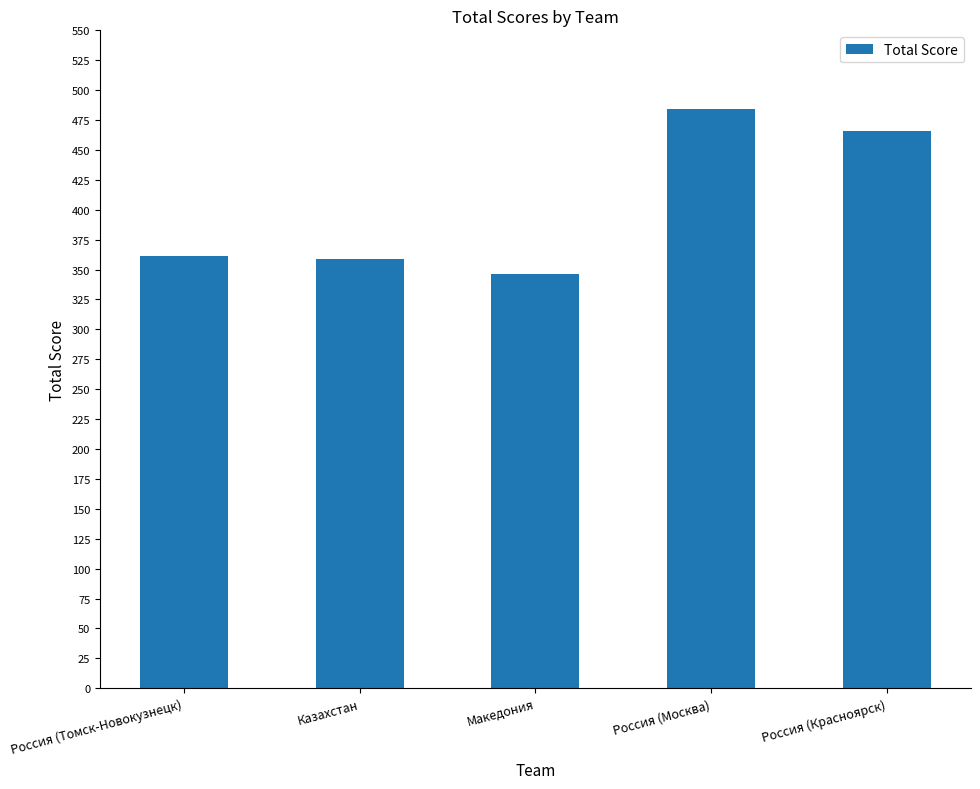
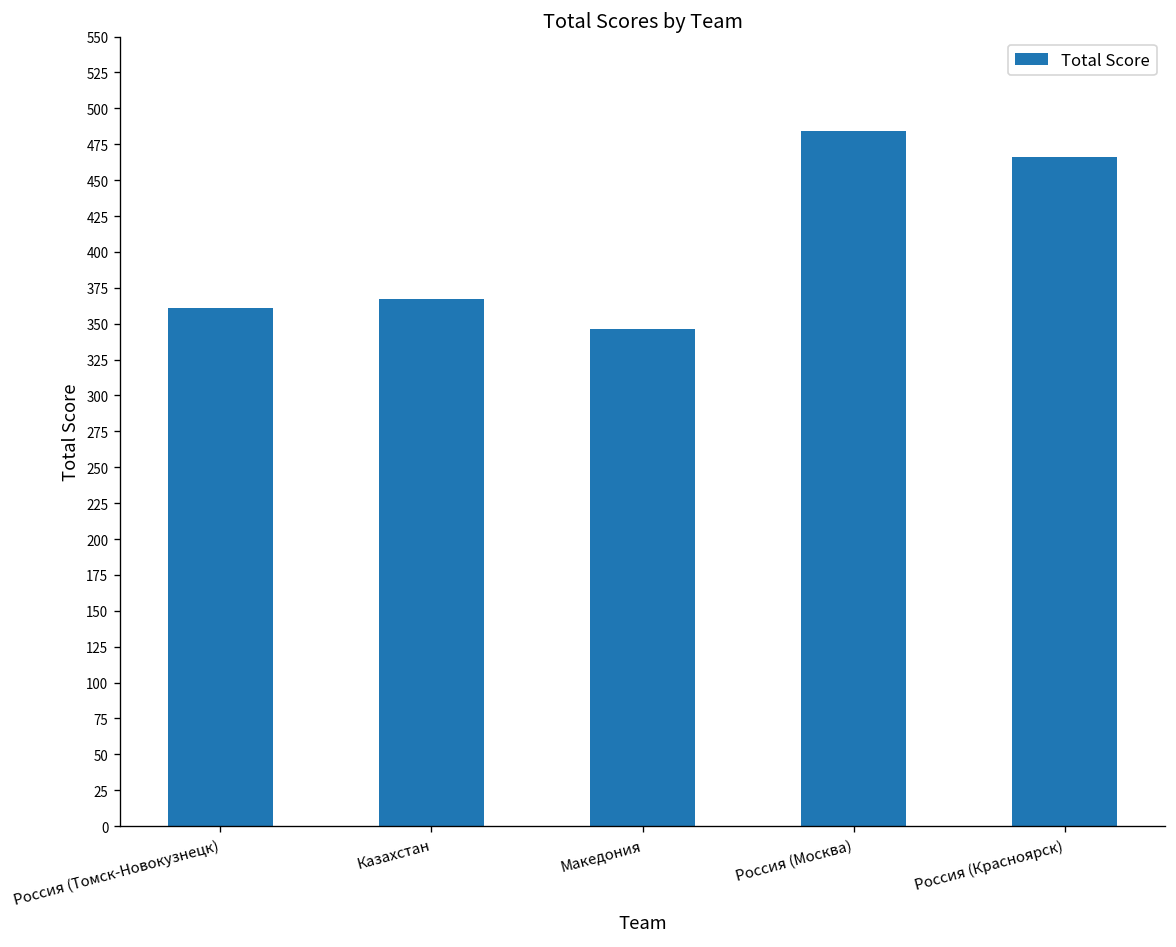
  {
    "Россия (Томск-Новокузнецк)": 361,
-   "Казахстан": 359,
+   "Казахстан": 367,
    "Македония": 347,
    "Россия (Москва)": 484,
    "Россия (Красноярск)": 466
  }
